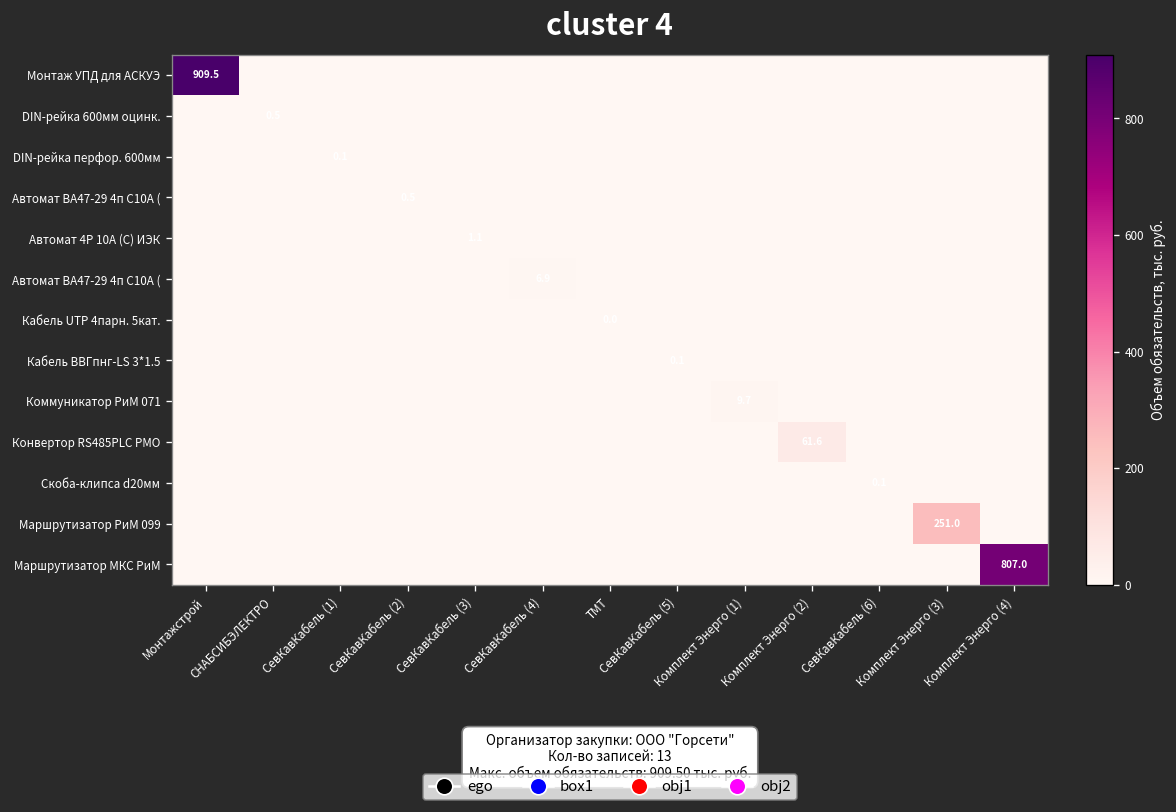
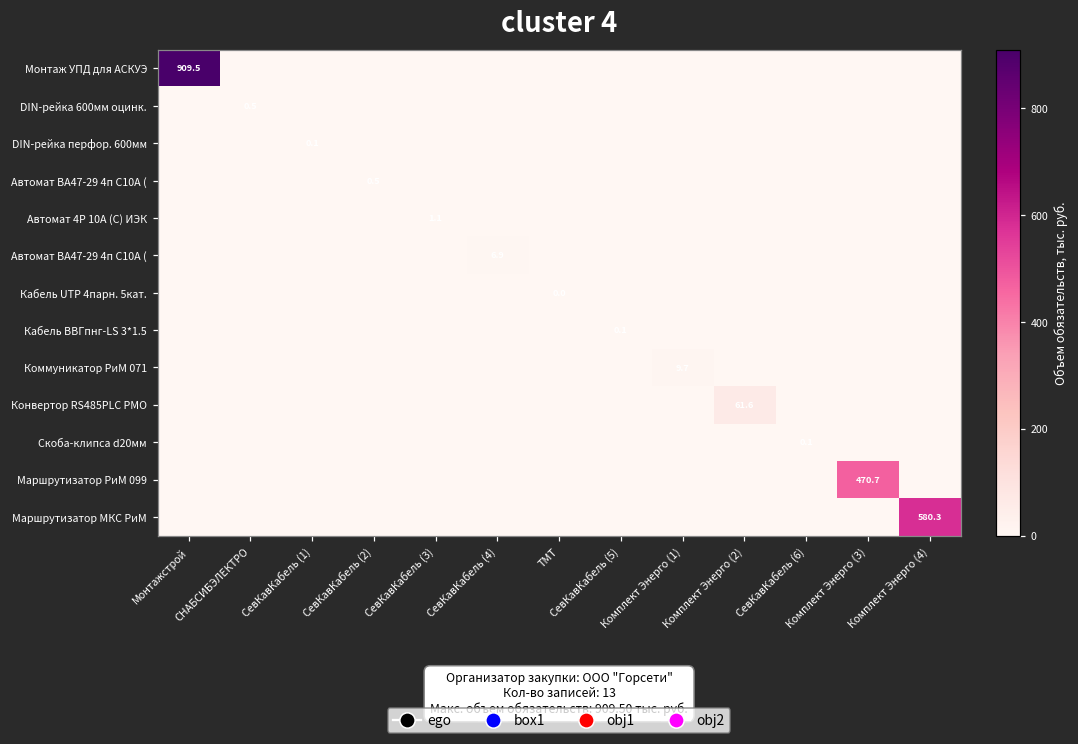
  {
    "Монтаж УПД для АСКУЭ": {
      "Монтажстрой": 909.5
    },
    "Маршрутизатор РиМ 099": {
-     "Комплект Энерго (3)": 251.0
+     "Комплект Энерго (3)": 470.7
    },
    "Маршрутизатор МКС РиМ": {
-     "Комплект Энерго (4)": 807.0
+     "Комплект Энерго (4)": 580.3
    }
  }
